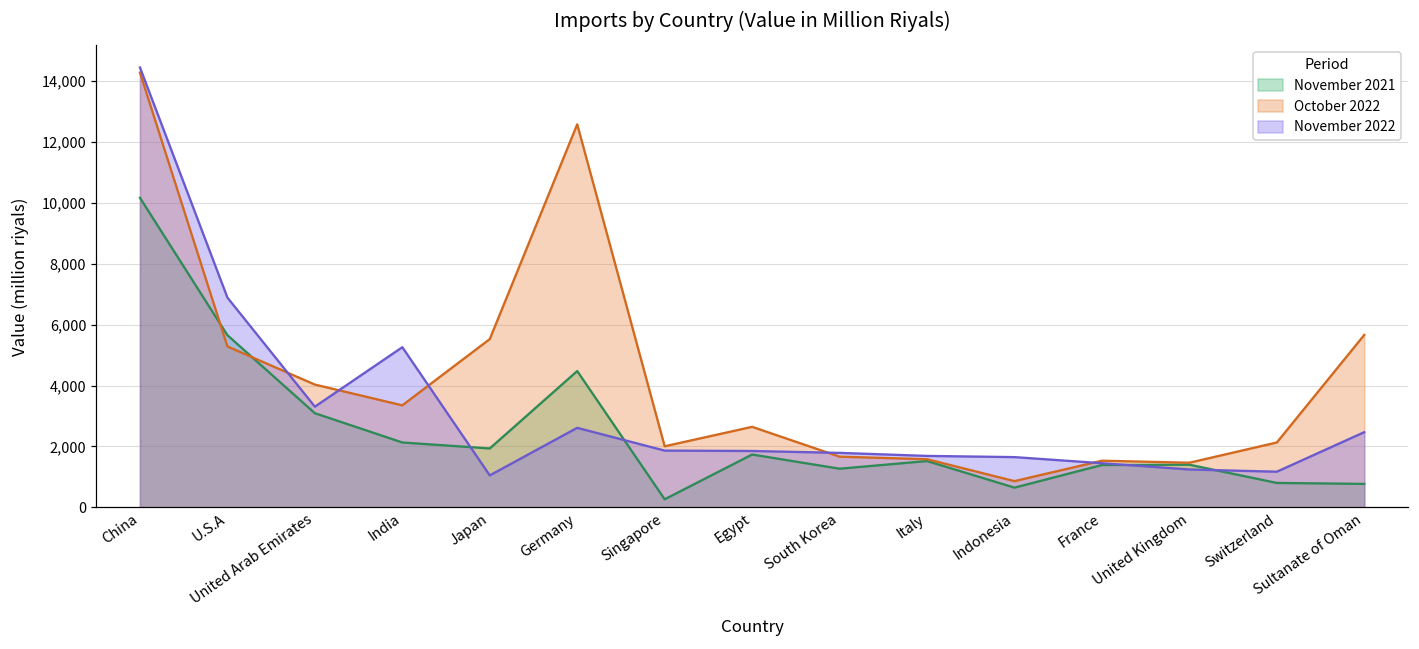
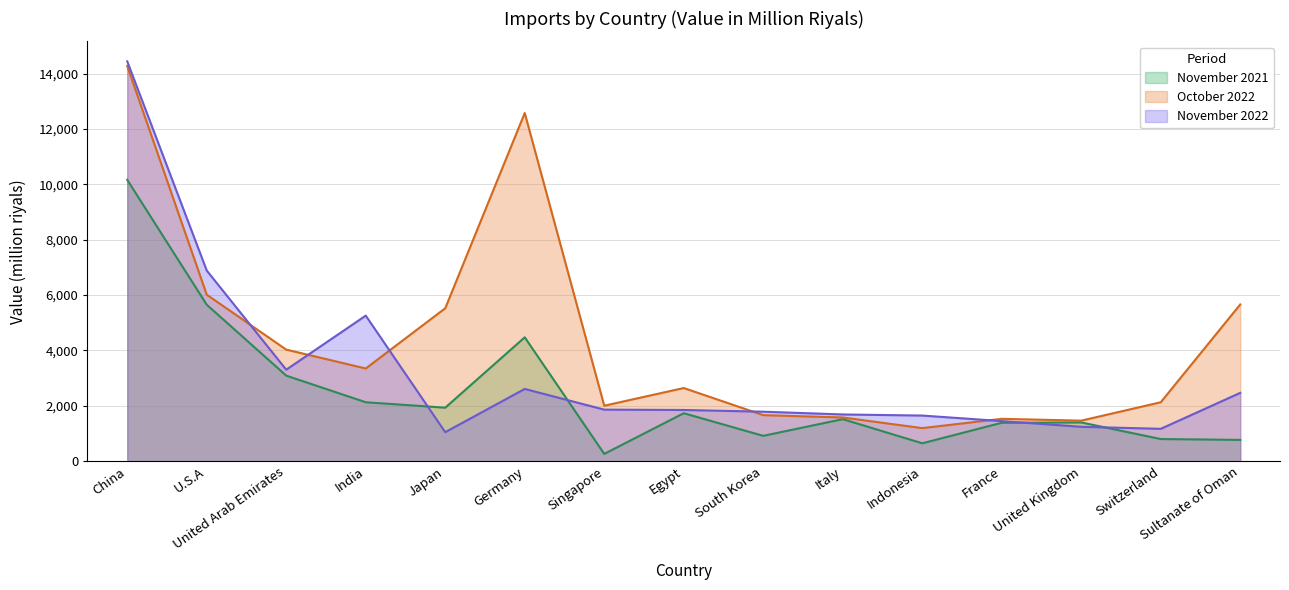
  {
    "November 2021": {
      "China": "10,200",
      "U.S.A": "5,700",
      "United Arab Emirates": "3,100",
      "India": "2,100",
      "Japan": "1,900",
      "Germany": "4,500",
      "Singapore": "300",
      "Egypt": "1,700",
-     "South Korea": "1,300",
+     "South Korea": "900",
      "Indonesia": "600",
      "Switzerland": "800",
      "Sultanate of Oman": "800"
    },
    "October 2022": {
      "China": "14,300",
-     "U.S.A": "5,300",
+     "U.S.A": "6,000",
      "United Arab Emirates": "4,000",
      "India": "3,400",
      "Japan": "5,500",
      "Germany": "12,600",
      "Singapore": "2,000",
      "Egypt": "2,600",
      "South Korea": "1,700",
-     "Indonesia": "900",
+     "Indonesia": "1,200",
      "Switzerland": "2,100",
      "Sultanate of Oman": "5,700"
    },
    "November 2022": {
      "China": "14,400",
      "U.S.A": "6,900",
      "United Arab Emirates": "3,300",
      "India": "5,300",
      "Japan": "1,100",
      "Germany": "2,600",
      "Singapore": "1,900",
      "Egypt": "1,900",
      "South Korea": "1,800",
      "Italy": "1,700",
      "Indonesia": "1,700",
      "United Kingdom": "1,200",
      "Switzerland": "1,200",
      "Sultanate of Oman": "2,500"
    }
  }
